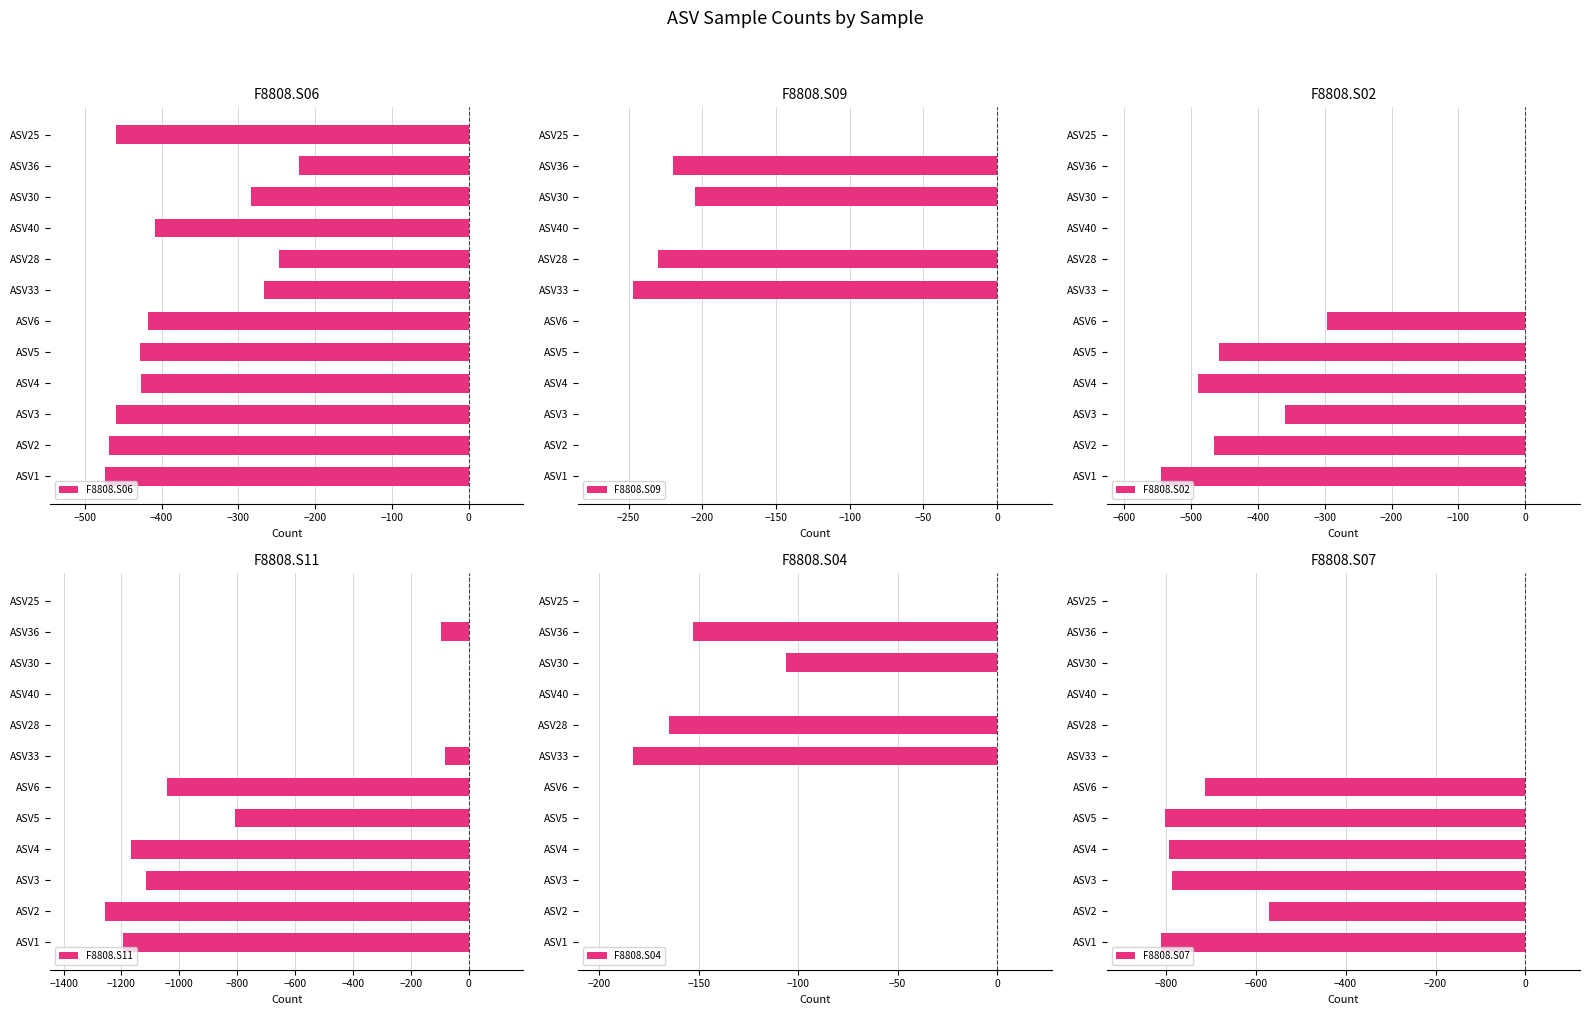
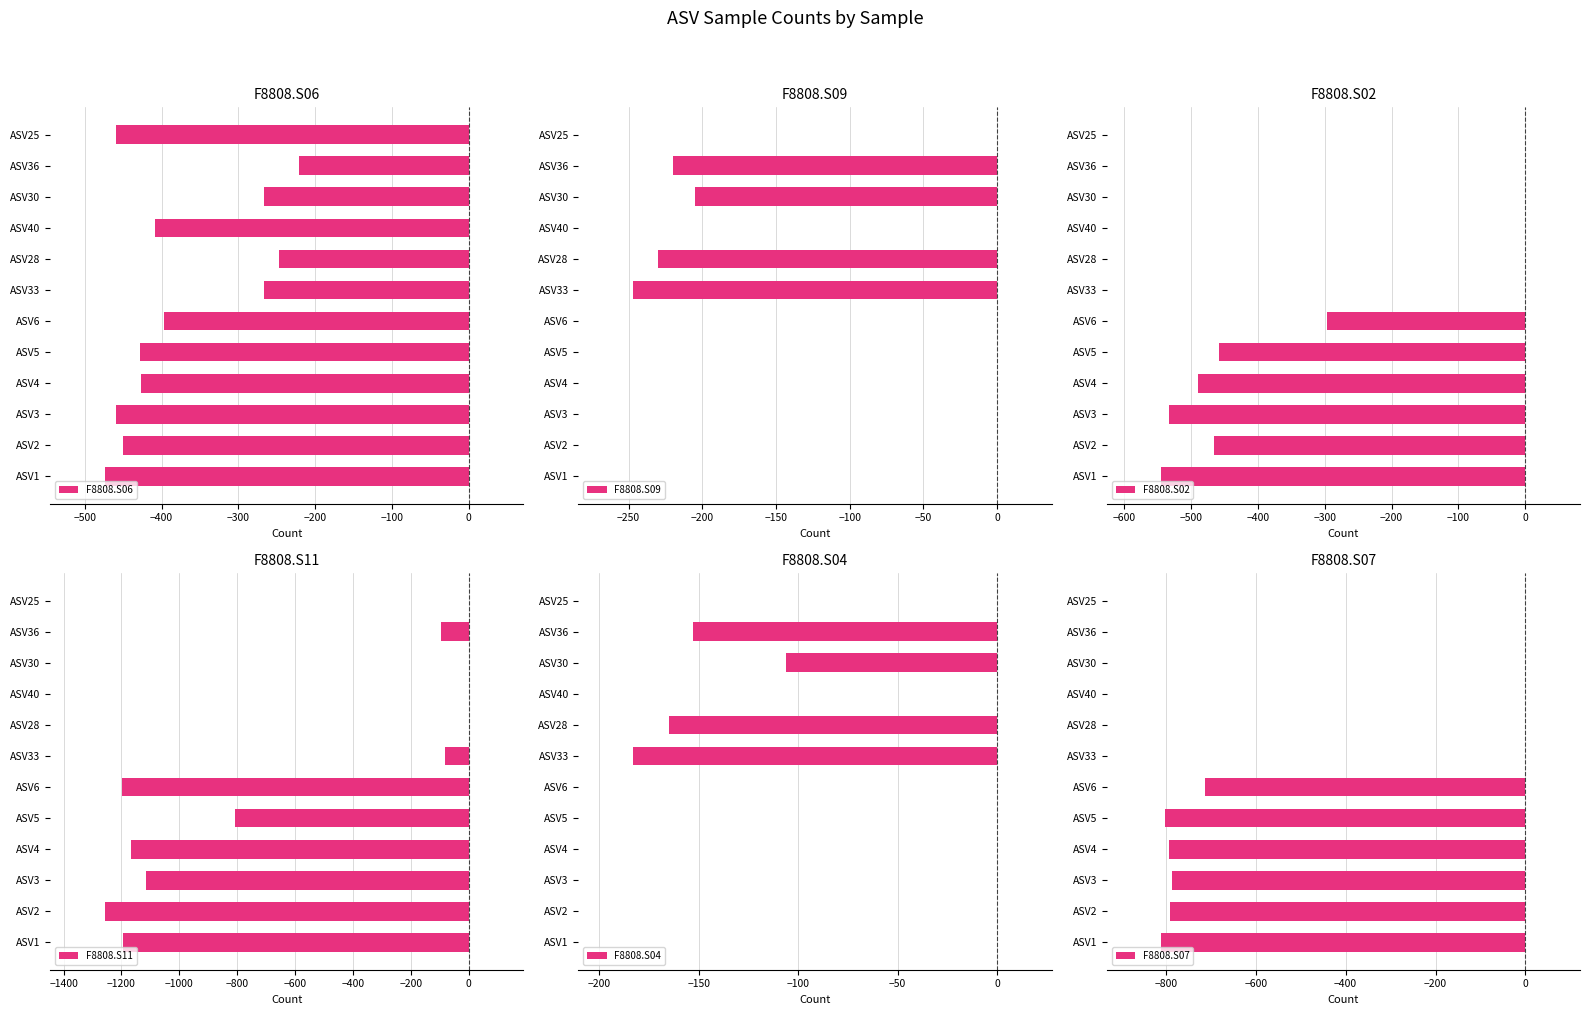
  {
    "F8808.S06": {
      "ASV25": -460,
      "ASV36": -220,
-     "ASV30": -280,
+     "ASV30": -270,
      "ASV40": -410,
      "ASV28": -250,
      "ASV33": -270,
-     "ASV6": -420,
+     "ASV6": -400,
      "ASV5": -430,
      "ASV4": -430,
      "ASV3": -460,
-     "ASV2": -470,
+     "ASV2": -450,
      "ASV1": -470
    },
    "F8808.S09": {
      "ASV25": 0,
      "ASV36": -220,
      "ASV30": -205,
      "ASV40": 0,
      "ASV28": -230,
      "ASV33": -247,
      "ASV6": 0,
      "ASV5": 0,
      "ASV4": 0,
      "ASV3": 0,
      "ASV2": 0,
      "ASV1": 0
    },
    "F8808.S02": {
      "ASV25": 0,
      "ASV36": 0,
      "ASV30": 0,
      "ASV40": 0,
      "ASV28": 0,
      "ASV33": 0,
      "ASV6": -300,
      "ASV5": -460,
      "ASV4": -490,
-     "ASV3": -360,
+     "ASV3": -530,
      "ASV2": -470,
      "ASV1": -540
    },
    "F8808.S11": {
      "ASV25": 0,
      "ASV36": -100,
      "ASV30": 0,
      "ASV40": 0,
      "ASV28": 0,
      "ASV33": -80,
-     "ASV6": -1040,
+     "ASV6": -1200,
      "ASV5": -810,
      "ASV4": -1170,
      "ASV3": -1120,
      "ASV2": -1260,
      "ASV1": -1200
    },
    "F8808.S04": {
      "ASV25": 0,
      "ASV36": -153,
      "ASV30": -106,
      "ASV40": 0,
      "ASV28": -165,
      "ASV33": -183,
      "ASV6": 0,
      "ASV5": 0,
      "ASV4": 0,
      "ASV3": 0,
      "ASV2": 0,
      "ASV1": 0
    },
    "F8808.S07": {
      "ASV25": 0,
      "ASV36": 0,
      "ASV30": 0,
      "ASV40": 0,
      "ASV28": 0,
      "ASV33": 0,
      "ASV6": -710,
      "ASV5": -800,
      "ASV4": -790,
      "ASV3": -790,
-     "ASV2": -570,
+     "ASV2": -790,
      "ASV1": -810
    }
  }
